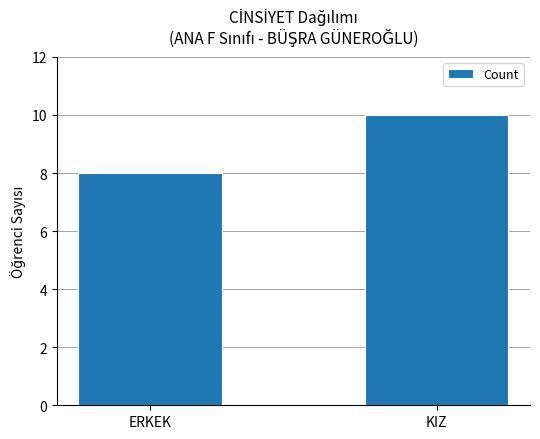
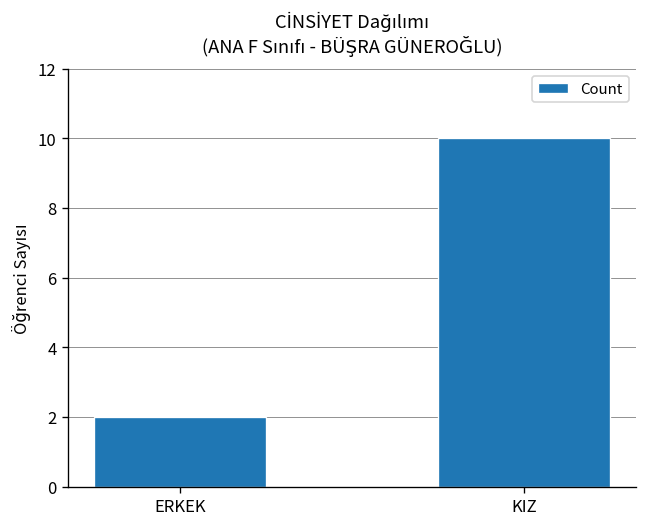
  {
-   "ERKEK": 8,
+   "ERKEK": 2,
    "KIZ": 10
  }
